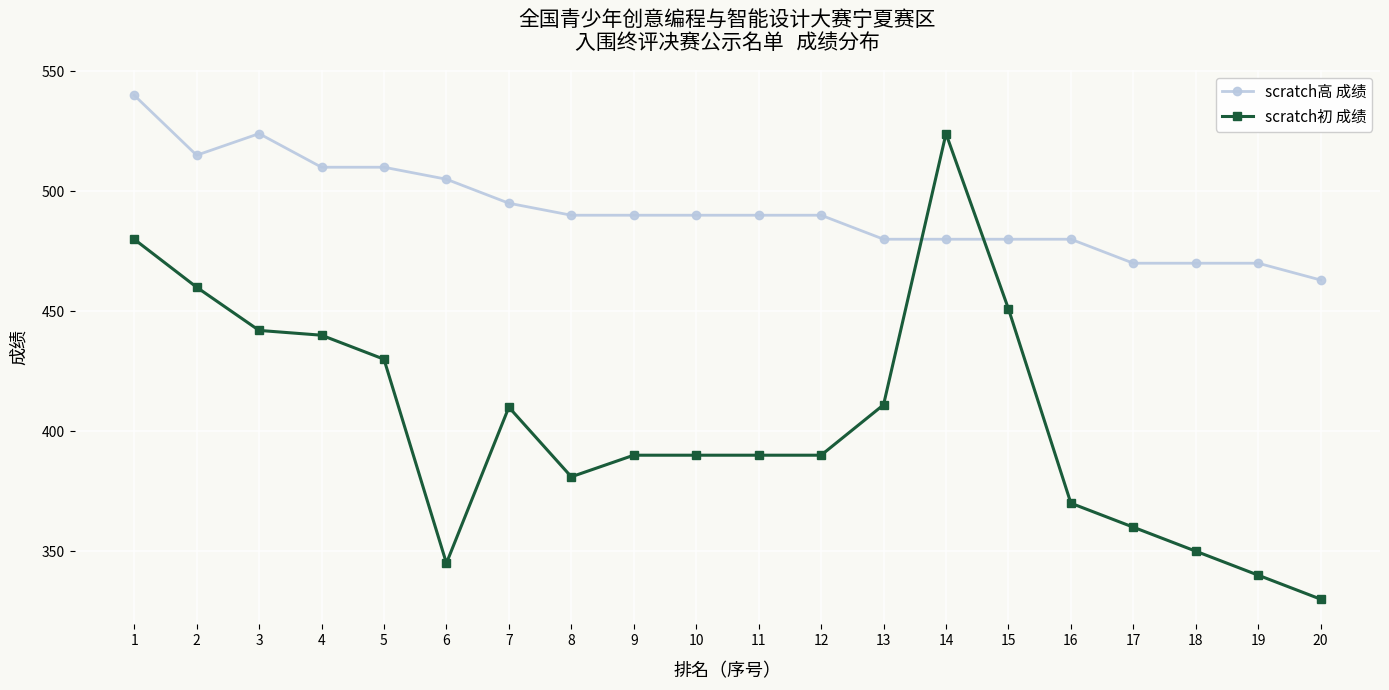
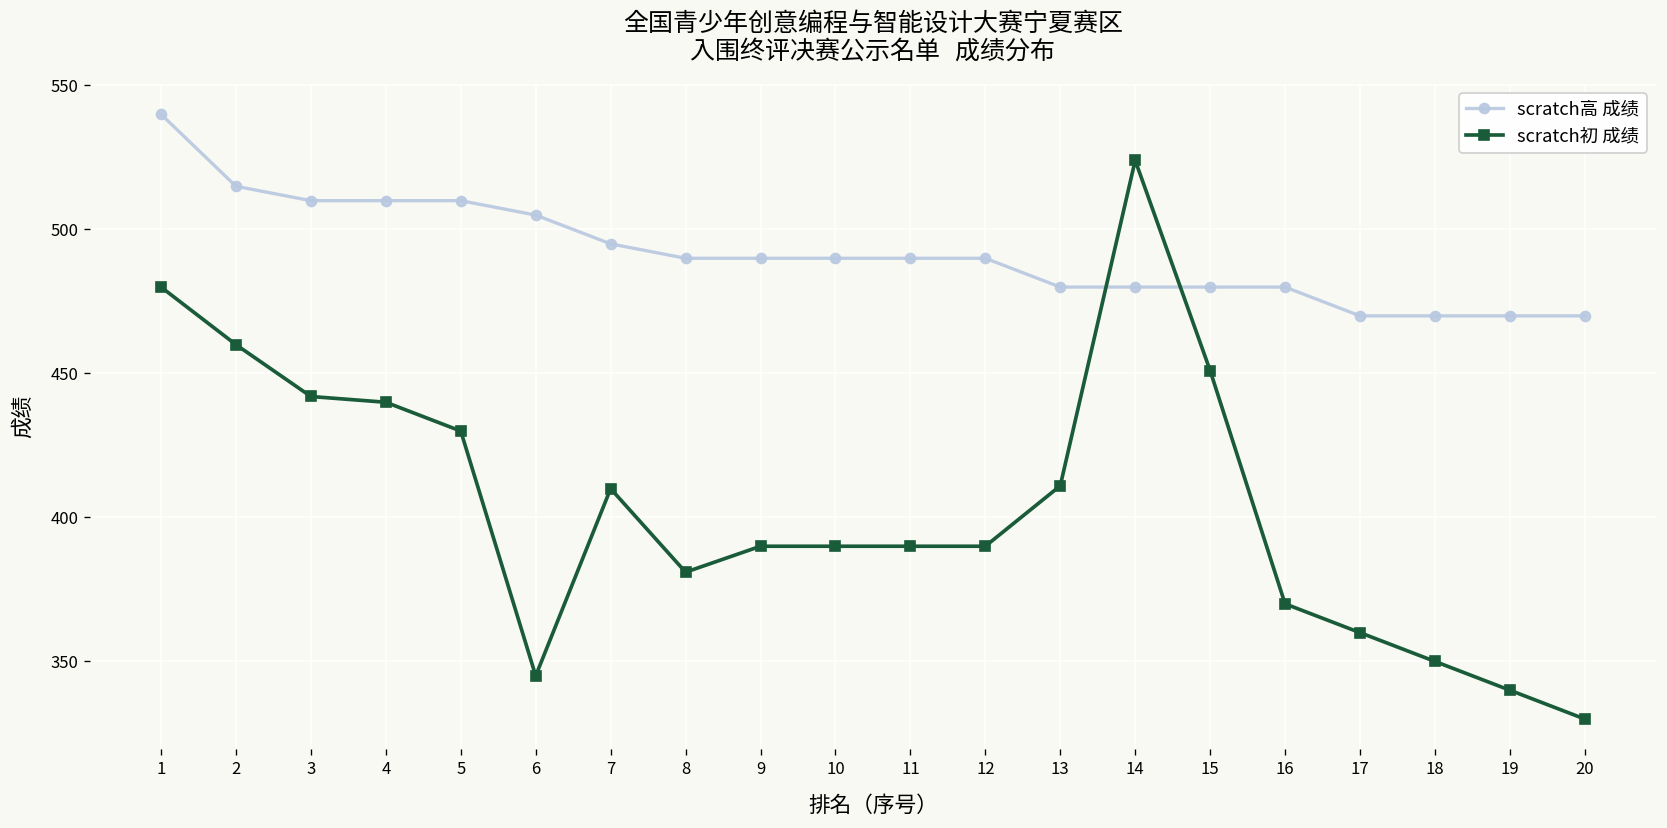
  {
    "scratch高 成绩": {
      "1": 540,
      "2": 515,
-     "3": 524,
+     "3": 510,
      "4": 510,
      "5": 510,
      "6": 505,
      "7": 495,
      "8": 490,
      "9": 490,
      "10": 490,
      "11": 490,
      "12": 490,
      "13": 480,
      "14": 480,
      "15": 480,
      "16": 480,
      "17": 470,
      "18": 470,
      "19": 470,
-     "20": 463
+     "20": 470
    },
    "scratch初 成绩": {
      "1": 480,
      "2": 460,
      "3": 442,
      "4": 440,
      "5": 430,
      "6": 345,
      "7": 410,
      "8": 381,
      "9": 390,
      "10": 390,
      "11": 390,
      "12": 390,
      "13": 411,
      "14": 524,
      "15": 451,
      "16": 370,
      "17": 360,
      "18": 350,
      "19": 340,
      "20": 330
    }
  }
